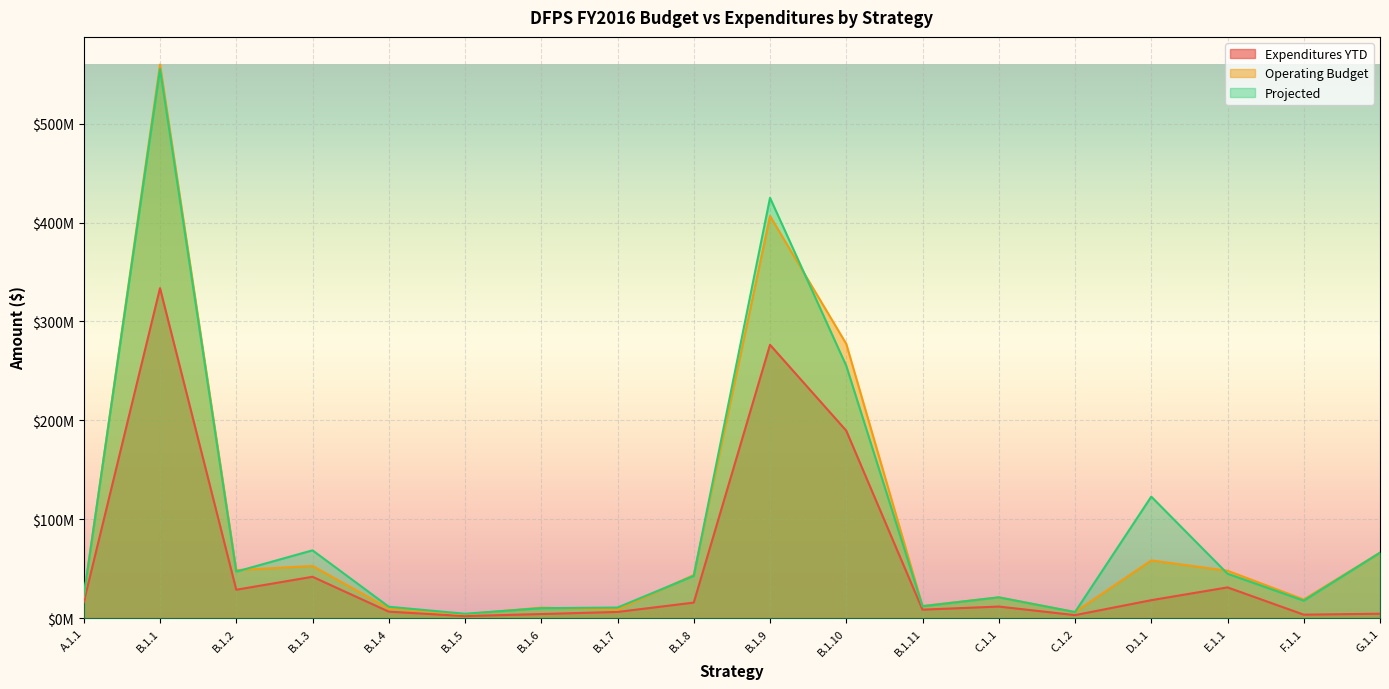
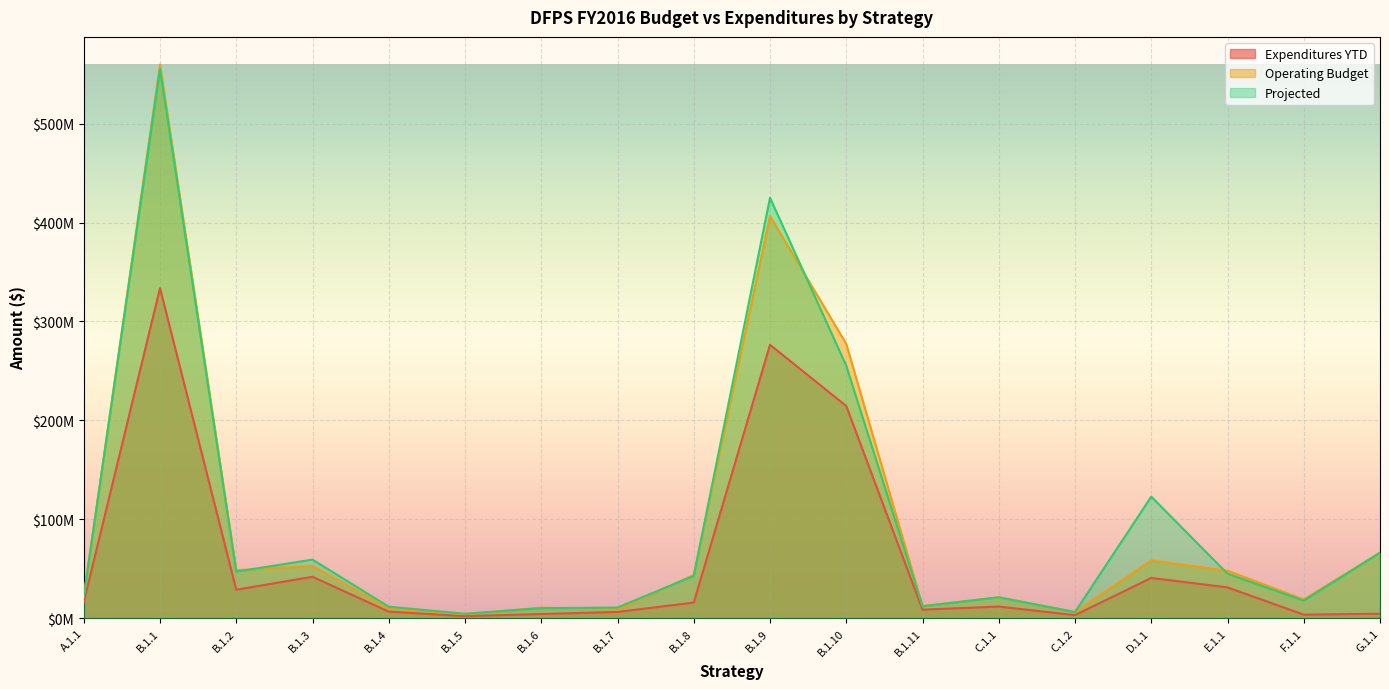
  {
    "Expenditures YTD": {
      "A.1.1": "$20000000",
      "B.1.1": "$330000000",
      "B.1.2": "$30000000",
      "B.1.3": "$40000000",
      "B.1.4": "$10000000",
      "B.1.6": "$0",
      "B.1.8": "$20000000",
      "B.1.9": "$280000000",
-     "B.1.10": "$190000000",
+     "B.1.10": "$210000000",
      "B.1.11": "$10000000",
      "C.1.1": "$10000000",
      "C.1.2": "$0",
-     "D.1.1": "$20000000",
+     "D.1.1": "$40000000",
      "E.1.1": "$30000000",
      "F.1.1": "$0",
      "G.1.1": "$0"
    },
    "Operating Budget": {
      "B.1.1": "$560000000",
      "B.1.3": "$50000000",
      "B.1.9": "$410000000",
      "B.1.10": "$280000000",
      "D.1.1": "$60000000",
      "E.1.1": "$50000000"
    },
    "Projected": {
      "B.1.1": "$560000000",
-     "B.1.3": "$70000000",
+     "B.1.3": "$60000000",
      "B.1.9": "$430000000",
      "B.1.10": "$260000000",
      "D.1.1": "$120000000",
      "E.1.1": "$40000000"
    }
  }
